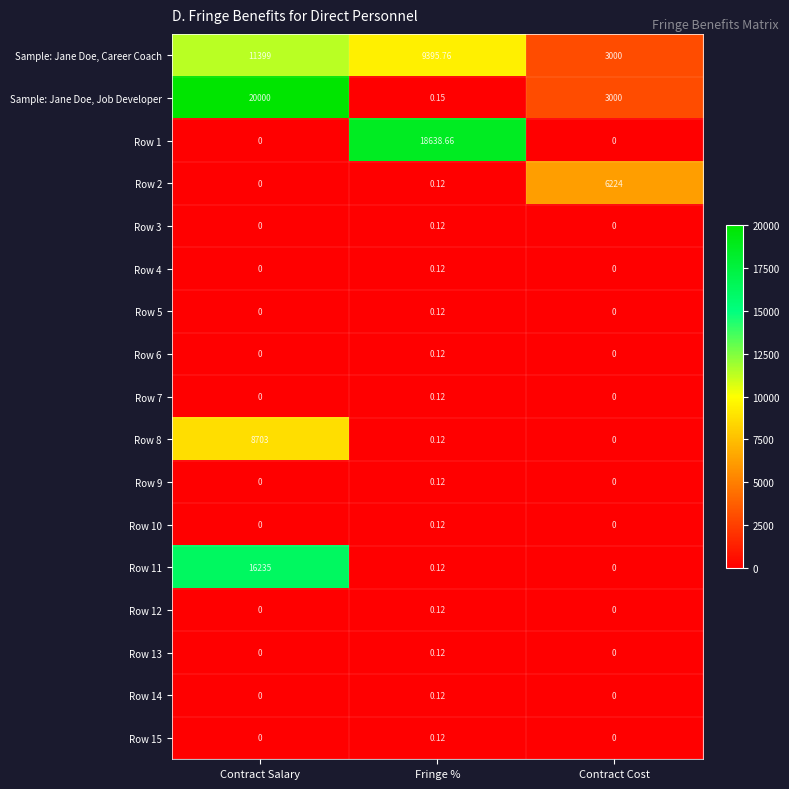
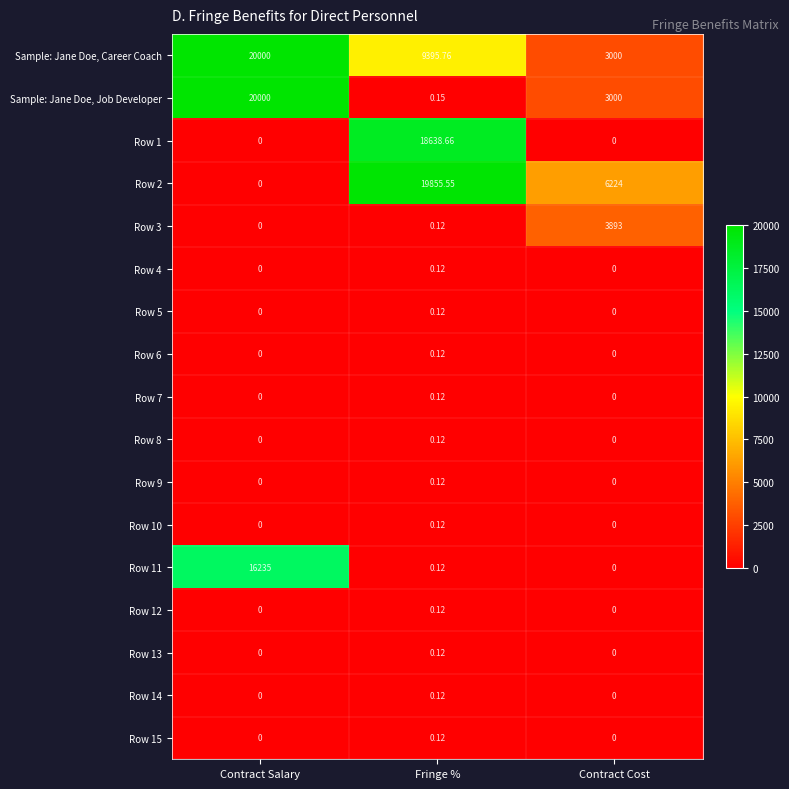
  {
    "Sample: Jane Doe, Career Coach": {
-     "Contract Salary": 11399,
+     "Contract Salary": 20000,
      "Fringe %": 9395.76,
      "Contract Cost": 3000
    },
    "Sample: Jane Doe, Job Developer": {
      "Contract Salary": 20000,
      "Fringe %": 0.15,
      "Contract Cost": 3000
    },
    "Row 1": {
      "Contract Salary": 0,
      "Fringe %": 18638.66,
      "Contract Cost": 0
    },
    "Row 2": {
      "Contract Salary": 0,
-     "Fringe %": 0.12,
+     "Fringe %": 19855.55,
      "Contract Cost": 6224
    },
    "Row 3": {
      "Contract Salary": 0,
      "Fringe %": 0.12,
-     "Contract Cost": 0
+     "Contract Cost": 3893
    },
    "Row 4": {
      "Contract Salary": 0,
      "Fringe %": 0.12,
      "Contract Cost": 0
    },
    "Row 5": {
      "Contract Salary": 0,
      "Fringe %": 0.12,
      "Contract Cost": 0
    },
    "Row 6": {
      "Contract Salary": 0,
      "Fringe %": 0.12,
      "Contract Cost": 0
    },
    "Row 7": {
      "Contract Salary": 0,
      "Fringe %": 0.12,
      "Contract Cost": 0
    },
    "Row 8": {
-     "Contract Salary": 8703,
+     "Contract Salary": 0,
      "Fringe %": 0.12,
      "Contract Cost": 0
    },
    "Row 9": {
      "Contract Salary": 0,
      "Fringe %": 0.12,
      "Contract Cost": 0
    },
    "Row 10": {
      "Contract Salary": 0,
      "Fringe %": 0.12,
      "Contract Cost": 0
    },
    "Row 11": {
      "Contract Salary": 16235,
      "Fringe %": 0.12,
      "Contract Cost": 0
    },
    "Row 12": {
      "Contract Salary": 0,
      "Fringe %": 0.12,
      "Contract Cost": 0
    },
    "Row 13": {
      "Contract Salary": 0,
      "Fringe %": 0.12,
      "Contract Cost": 0
    },
    "Row 14": {
      "Contract Salary": 0,
      "Fringe %": 0.12,
      "Contract Cost": 0
    },
    "Row 15": {
      "Contract Salary": 0,
      "Fringe %": 0.12,
      "Contract Cost": 0
    }
  }
